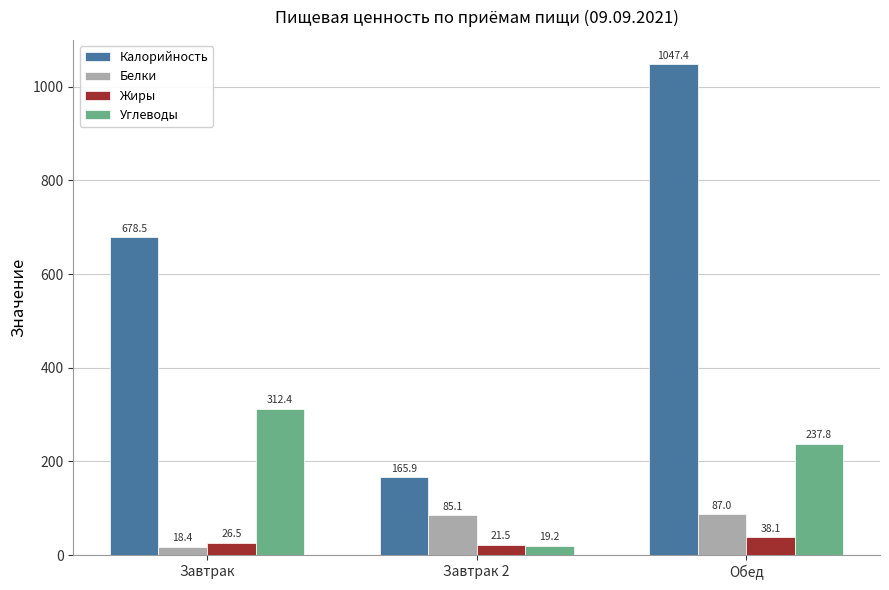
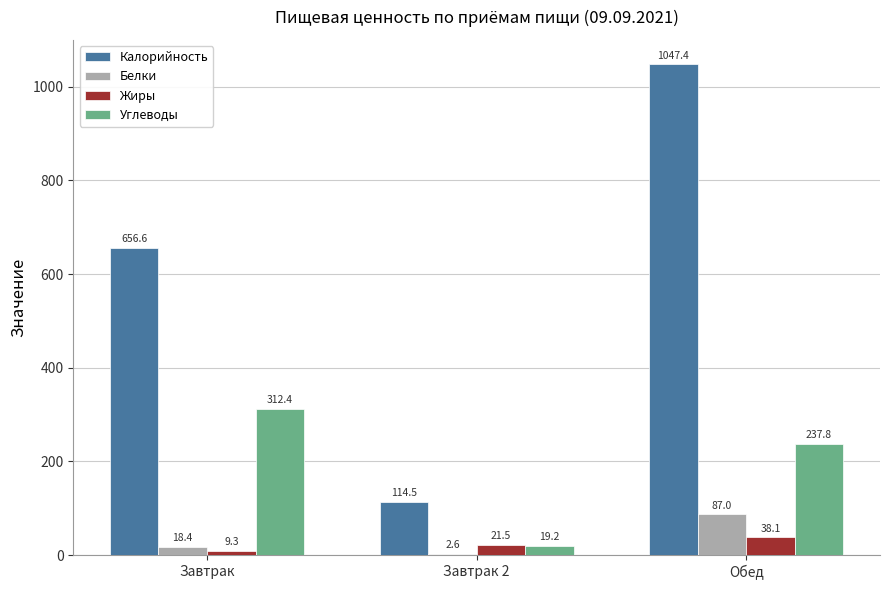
  {
    "Калорийность": {
-     "Завтрак": 678.5,
-     "Завтрак 2": 165.9,
+     "Завтрак": 656.6,
+     "Завтрак 2": 114.5,
      "Обед": 1047.4
    },
    "Белки": {
      "Завтрак": 18.4,
-     "Завтрак 2": 85.1,
+     "Завтрак 2": 2.6,
      "Обед": 87.0
    },
    "Жиры": {
-     "Завтрак": 26.5,
+     "Завтрак": 9.3,
      "Завтрак 2": 21.5,
      "Обед": 38.1
    },
    "Углеводы": {
      "Завтрак": 312.4,
      "Завтрак 2": 19.2,
      "Обед": 237.8
    }
  }
